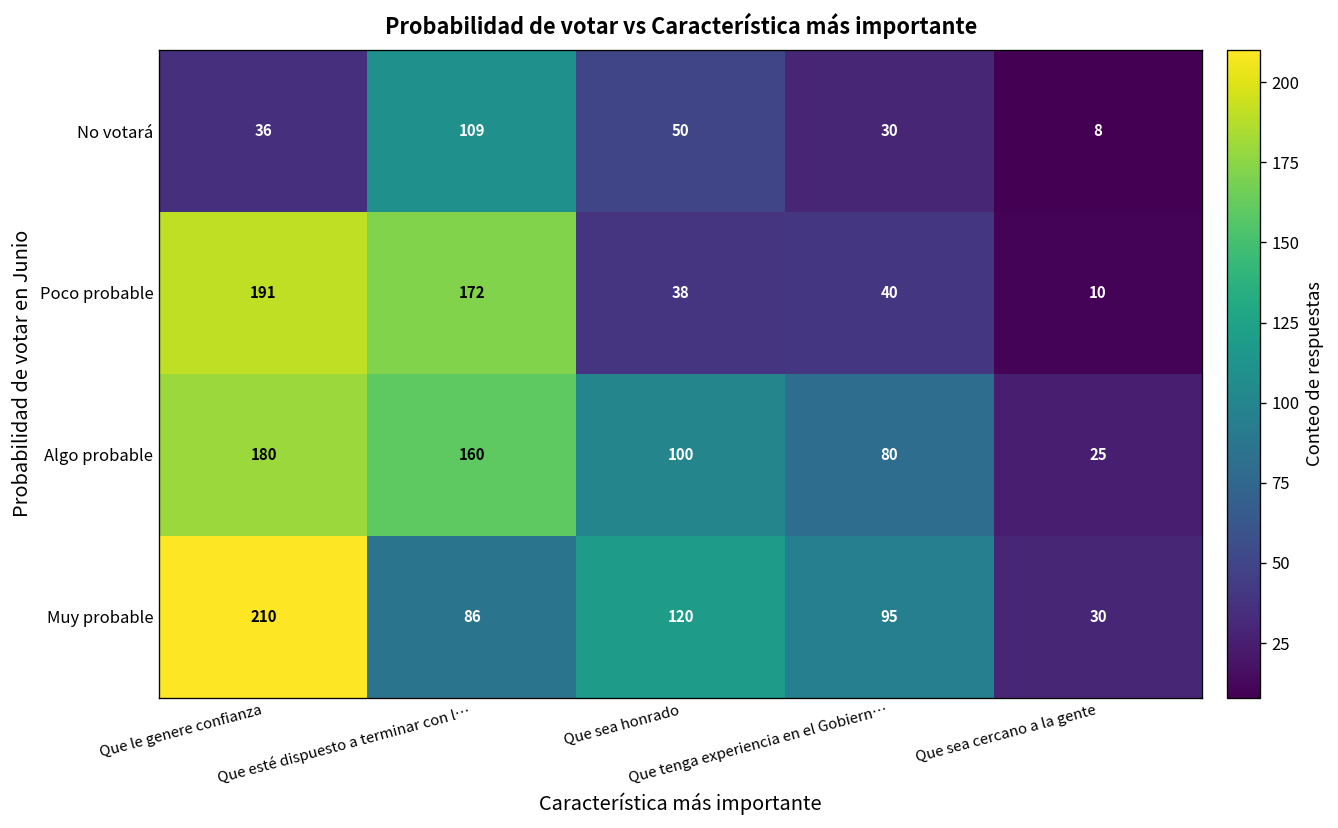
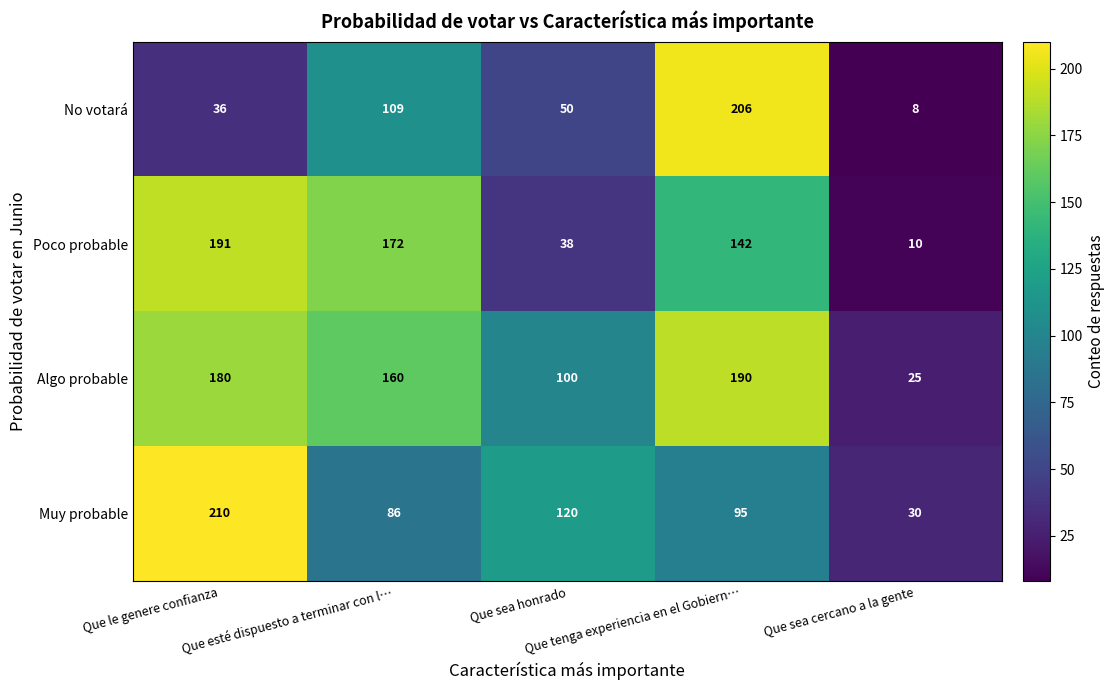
  {
    "No votará": {
      "Que le genere confianza": 36,
      "Que esté dispuesto a terminar con l…": 109,
      "Que sea honrado": 50,
-     "Que tenga experiencia en el Gobiern…": 30,
+     "Que tenga experiencia en el Gobiern…": 206,
      "Que sea cercano a la gente": 8
    },
    "Poco probable": {
      "Que le genere confianza": 191,
      "Que esté dispuesto a terminar con l…": 172,
      "Que sea honrado": 38,
-     "Que tenga experiencia en el Gobiern…": 40,
+     "Que tenga experiencia en el Gobiern…": 142,
      "Que sea cercano a la gente": 10
    },
    "Algo probable": {
      "Que le genere confianza": 180,
      "Que esté dispuesto a terminar con l…": 160,
      "Que sea honrado": 100,
-     "Que tenga experiencia en el Gobiern…": 80,
+     "Que tenga experiencia en el Gobiern…": 190,
      "Que sea cercano a la gente": 25
    },
    "Muy probable": {
      "Que le genere confianza": 210,
      "Que esté dispuesto a terminar con l…": 86,
      "Que sea honrado": 120,
      "Que tenga experiencia en el Gobiern…": 95,
      "Que sea cercano a la gente": 30
    }
  }
